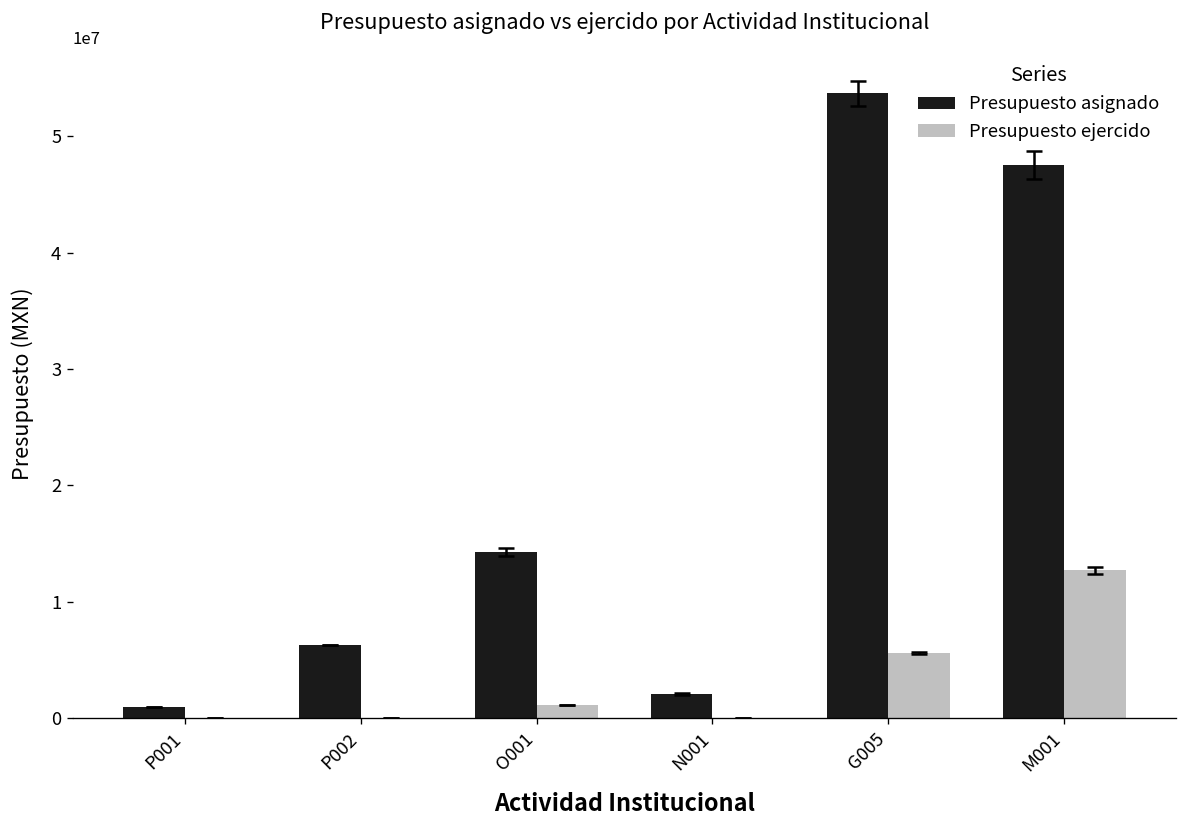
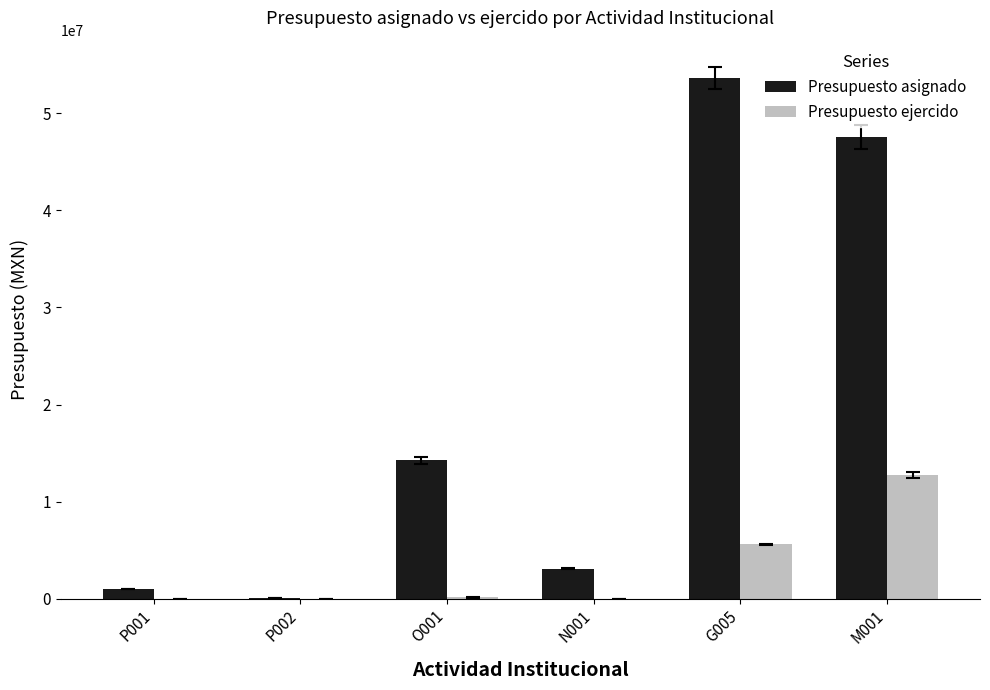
  {
    "Presupuesto asignado": {
      "P001": 1000000,
-     "P002": 6000000,
+     "P002": 0,
      "O001": 14000000,
-     "N001": 2000000,
+     "N001": 3000000,
      "G005": 54000000,
      "M001": 48000000
    },
    "Presupuesto ejercido": {
      "P001": 0,
      "P002": 0,
-     "O001": 1000000,
+     "O001": 0,
      "N001": 0,
      "G005": 6000000,
      "M001": 13000000
    }
  }
